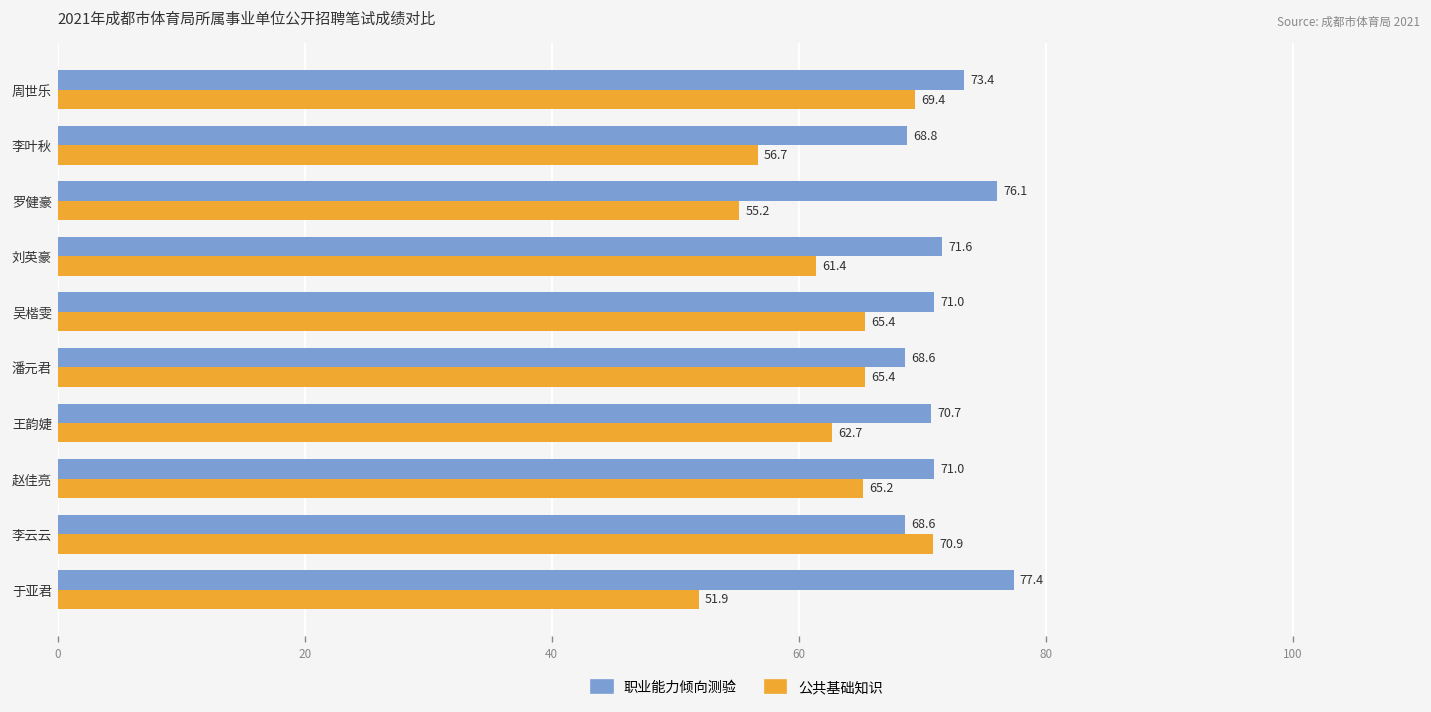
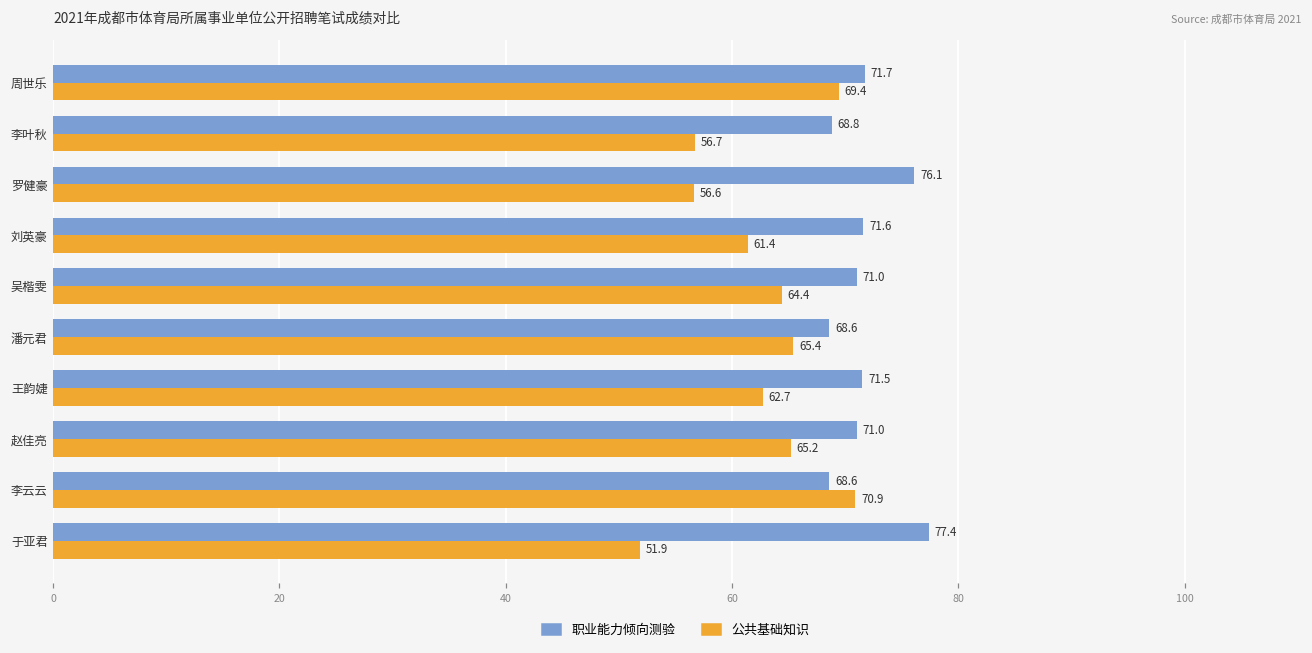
  {
    "职业能力倾向测验": {
-     "周世乐": 73.4,
+     "周世乐": 71.7,
      "李叶秋": 68.8,
      "罗健豪": 76.1,
      "刘英豪": 71.6,
      "吴楷雯": 71.0,
      "潘元君": 68.6,
-     "王韵婕": 70.7,
+     "王韵婕": 71.5,
      "赵佳亮": 71.0,
      "李云云": 68.6,
      "于亚君": 77.4
    },
    "公共基础知识": {
      "周世乐": 69.4,
      "李叶秋": 56.7,
-     "罗健豪": 55.2,
+     "罗健豪": 56.6,
      "刘英豪": 61.4,
-     "吴楷雯": 65.4,
+     "吴楷雯": 64.4,
      "潘元君": 65.4,
      "王韵婕": 62.7,
      "赵佳亮": 65.2,
      "李云云": 70.9,
      "于亚君": 51.9
    }
  }
